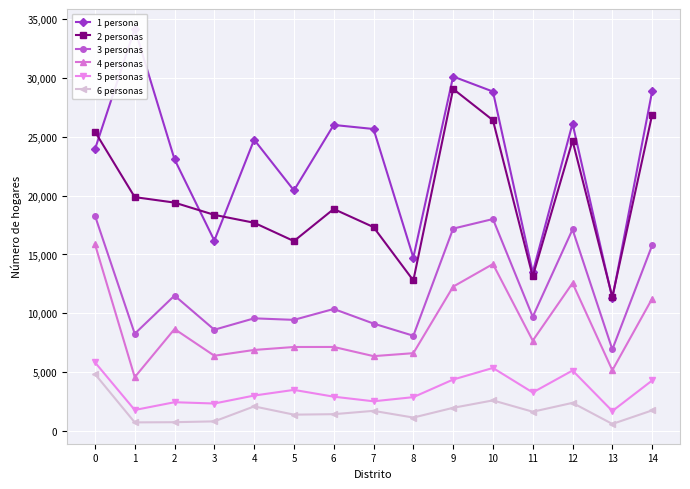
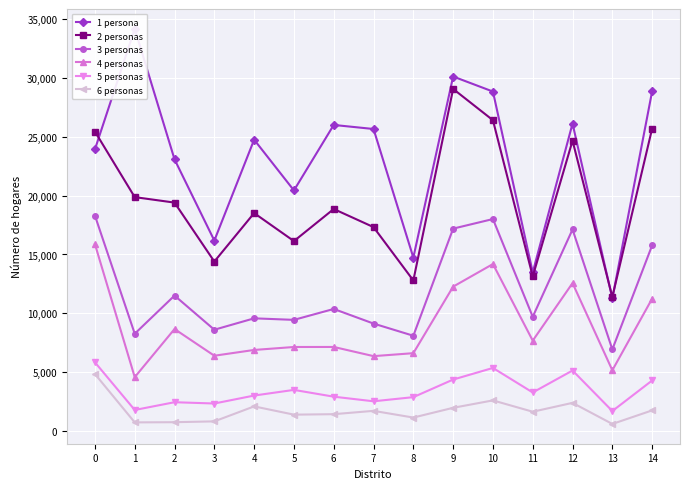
  {
    "2 personas": {
      "0": "25,400",
      "1": "19,900",
      "2": "19,400",
-     "3": "18,400",
-     "4": "17,700",
+     "3": "14,400",
+     "4": "18,500",
      "5": "16,100",
      "6": "18,900",
      "7": "17,300",
      "8": "12,800",
      "9": "29,000",
      "10": "26,400",
      "11": "13,100",
      "12": "24,700",
-     "14": "26,900"
+     "14": "25,700"
    },
    "6 personas": {
      "0": "4,900",
      "1": "800",
      "2": "800",
      "3": "800",
      "4": "2,100",
      "5": "1,400",
      "6": "1,400",
      "7": "1,700",
      "8": "1,200",
      "9": "2,000",
      "10": "2,600",
      "11": "1,700",
      "12": "2,400",
      "13": "600",
      "14": "1,800"
    }
  }
